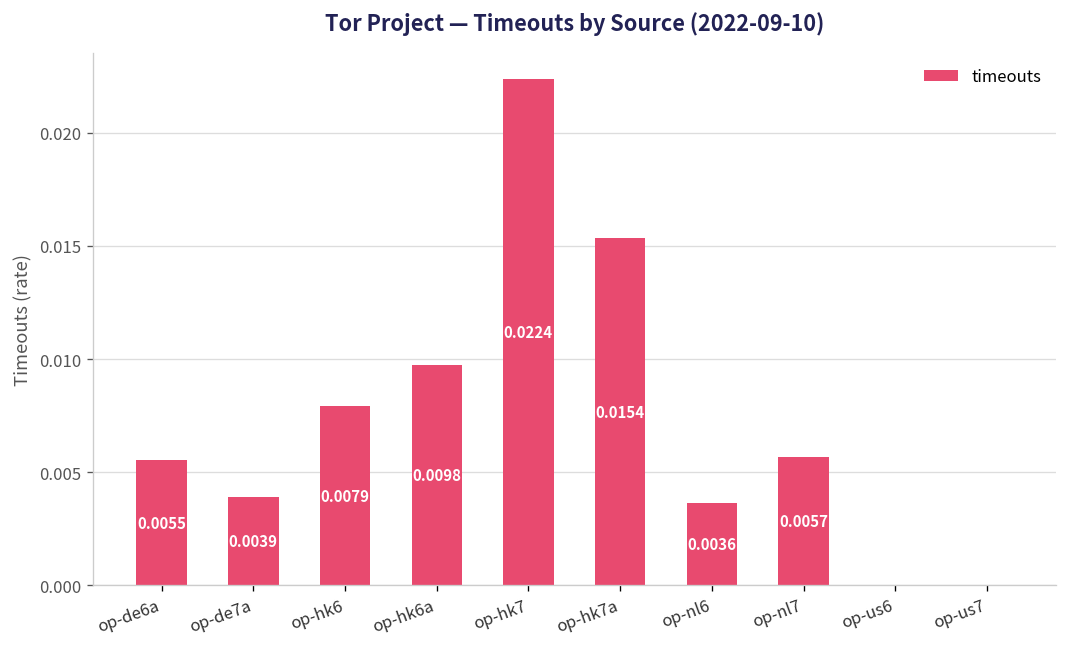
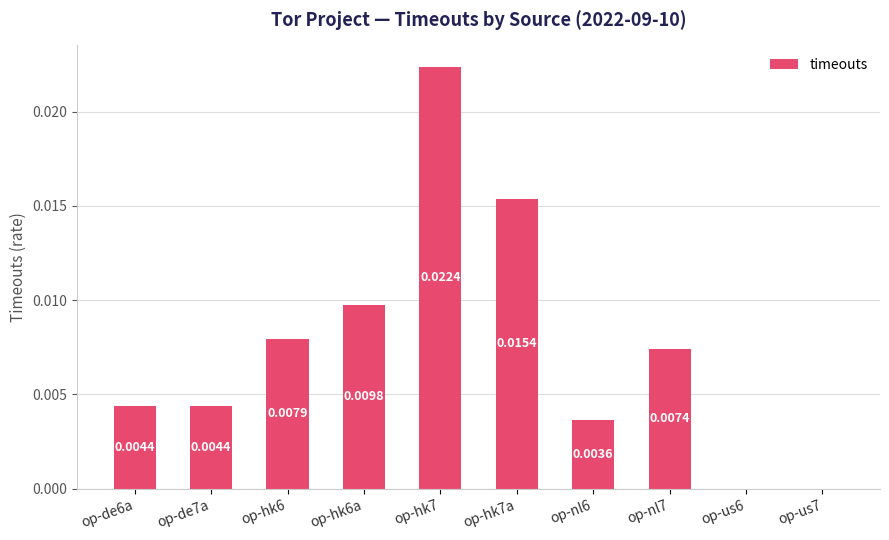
  {
-   "op-de6a": 0.0055,
-   "op-de7a": 0.0039,
+   "op-de6a": 0.0044,
+   "op-de7a": 0.0044,
    "op-hk6": 0.0079,
    "op-hk6a": 0.0098,
    "op-hk7": 0.0224,
    "op-hk7a": 0.0154,
    "op-nl6": 0.0036,
-   "op-nl7": 0.0057
+   "op-nl7": 0.0074
  }
